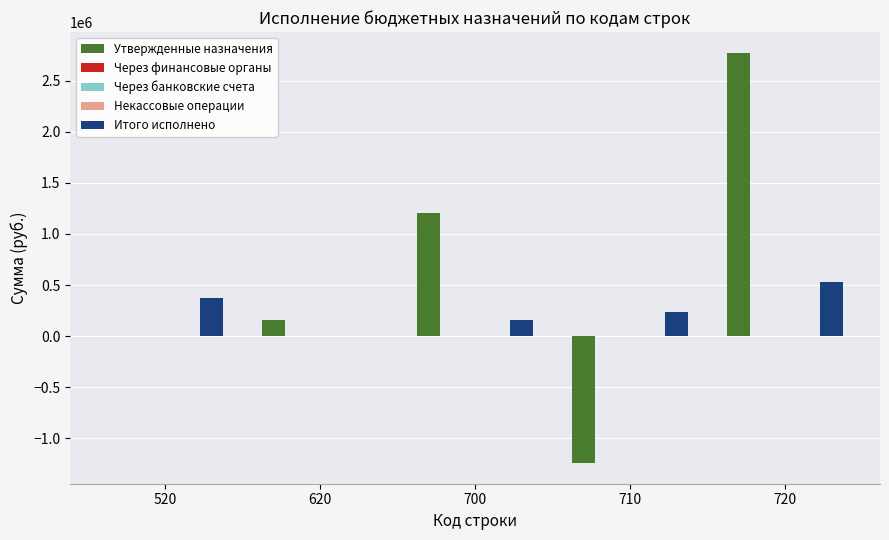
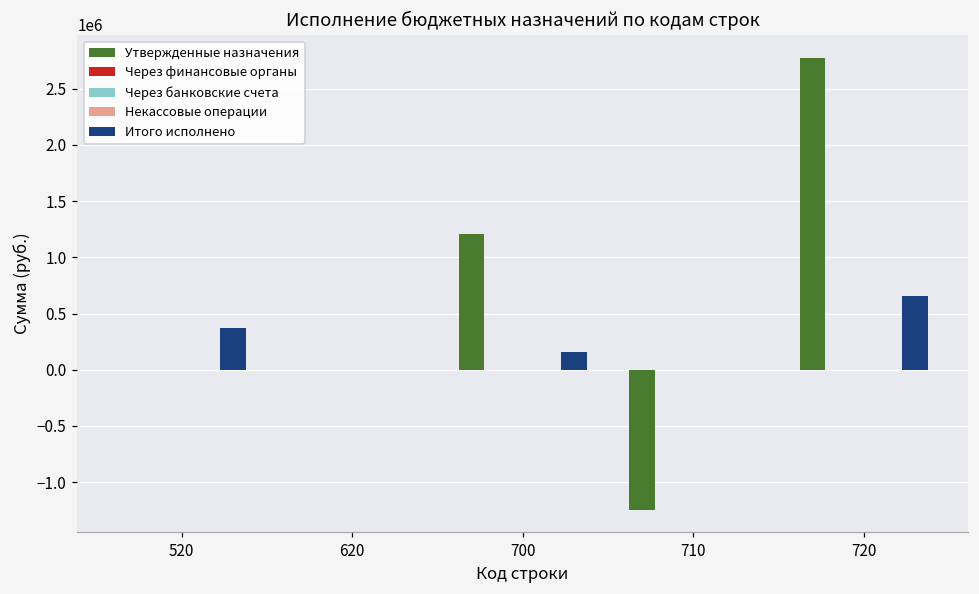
  {
    "Утвержденные назначения": {
      "520": 0,
-     "620": 160000,
+     "620": 0,
      "700": 1200000,
      "710": -1240000,
      "720": 2770000
    },
    "Через финансовые органы": {
      "520": 0,
      "620": 0,
      "700": 0,
      "710": 0,
      "720": 0
    },
    "Через банковские счета": {
      "520": 0,
      "620": 0,
      "700": 0,
      "710": 0,
      "720": 0
    },
    "Некассовые операции": {
      "520": 0,
      "620": 0,
      "700": 0,
      "710": 0,
      "720": 0
    },
    "Итого исполнено": {
      "520": 370000,
      "620": 0,
      "700": 160000,
-     "710": 230000,
-     "720": 530000
+     "710": 0,
+     "720": 650000
    }
  }
